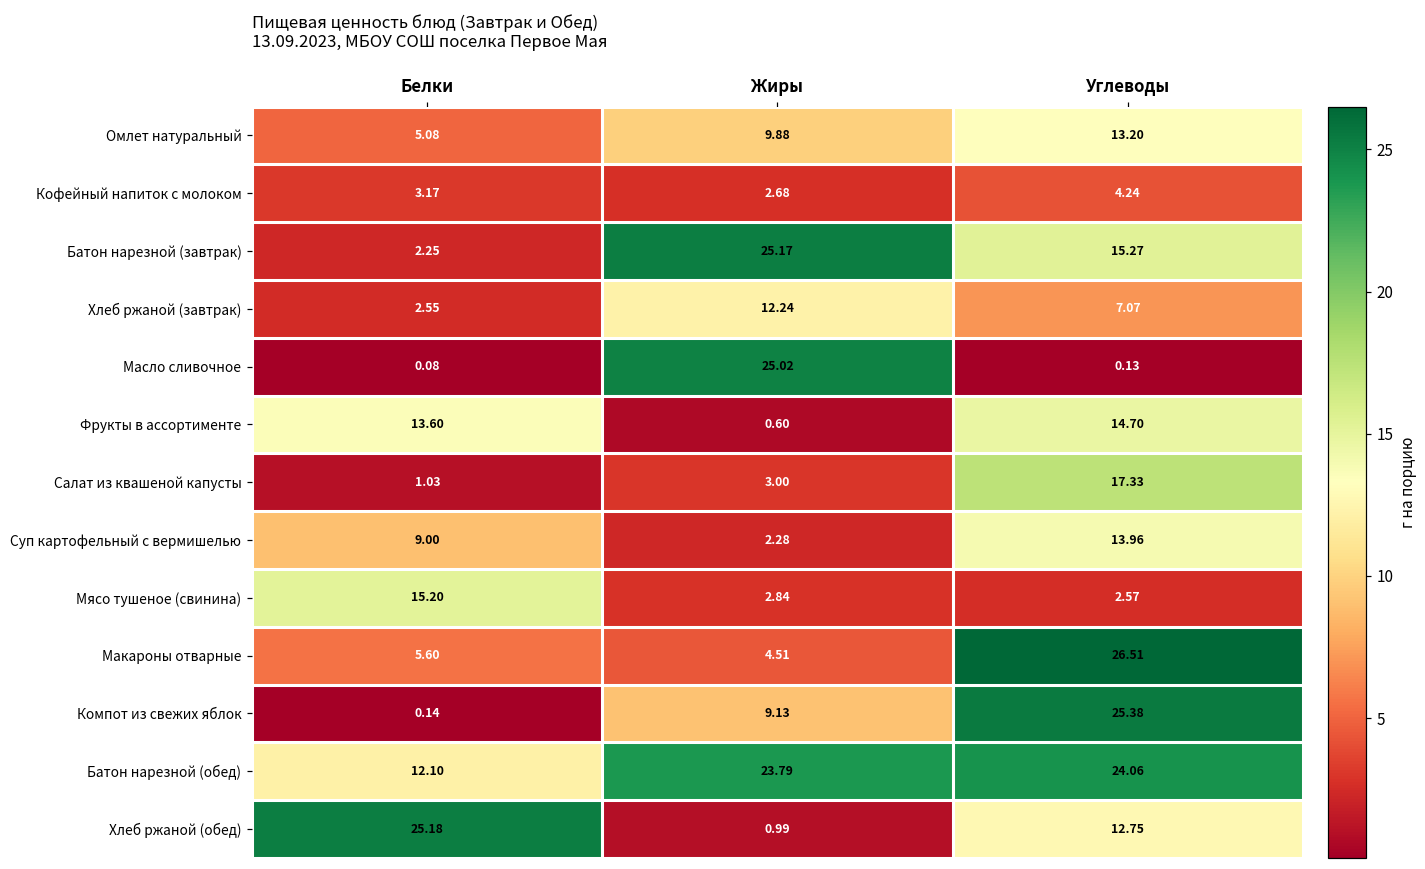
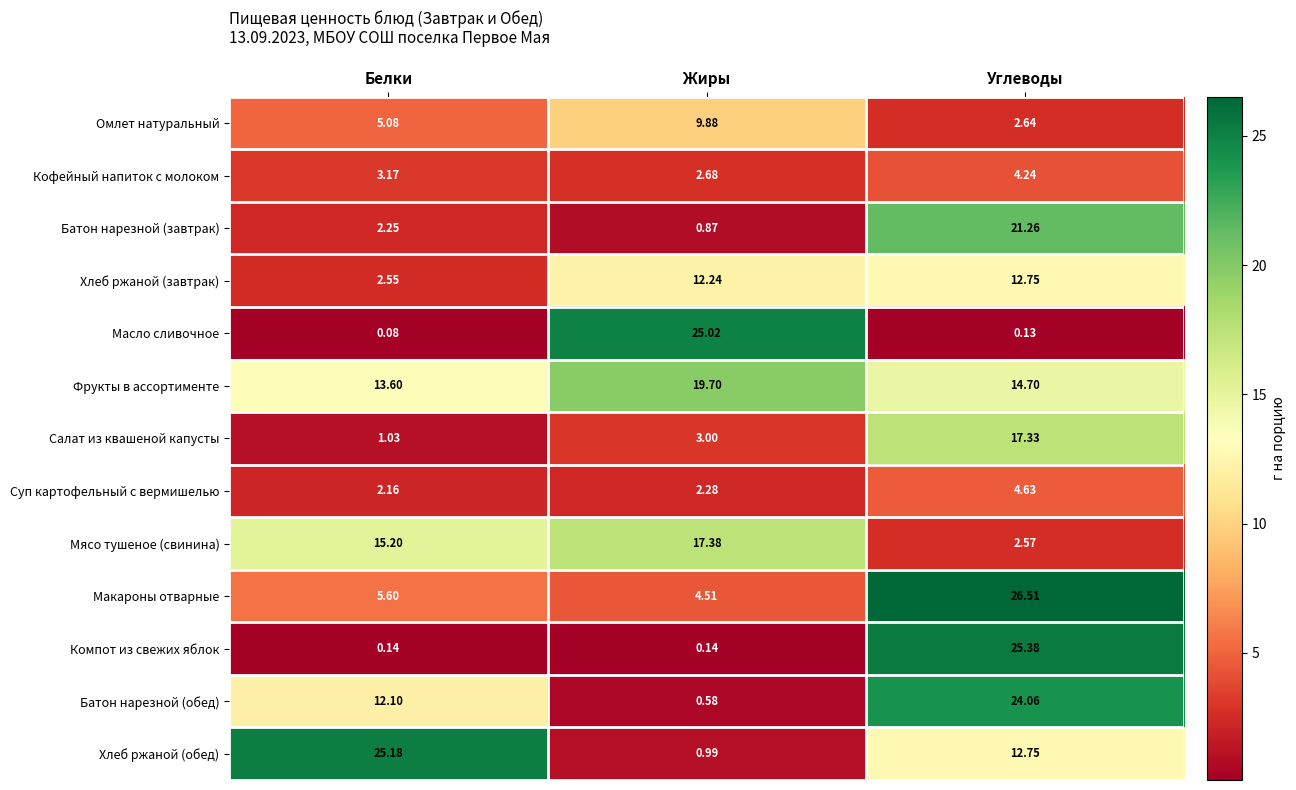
  {
    "Омлет натуральный": {
      "Белки": 5.08,
      "Жиры": 9.88,
-     "Углеводы": 13.20
+     "Углеводы": 2.64
    },
    "Кофейный напиток с молоком": {
      "Белки": 3.17,
      "Жиры": 2.68,
      "Углеводы": 4.24
    },
    "Батон нарезной (завтрак)": {
      "Белки": 2.25,
-     "Жиры": 25.17,
-     "Углеводы": 15.27
+     "Жиры": 0.87,
+     "Углеводы": 21.26
    },
    "Хлеб ржаной (завтрак)": {
      "Белки": 2.55,
      "Жиры": 12.24,
-     "Углеводы": 7.07
+     "Углеводы": 12.75
    },
    "Масло сливочное": {
      "Белки": 0.08,
      "Жиры": 25.02,
      "Углеводы": 0.13
    },
    "Фрукты в ассортименте": {
      "Белки": 13.60,
-     "Жиры": 0.60,
+     "Жиры": 19.70,
      "Углеводы": 14.70
    },
    "Салат из квашеной капусты": {
      "Белки": 1.03,
      "Жиры": 3.00,
      "Углеводы": 17.33
    },
    "Суп картофельный с вермишелью": {
-     "Белки": 9.00,
+     "Белки": 2.16,
      "Жиры": 2.28,
-     "Углеводы": 13.96
+     "Углеводы": 4.63
    },
    "Мясо тушеное (свинина)": {
      "Белки": 15.20,
-     "Жиры": 2.84,
+     "Жиры": 17.38,
      "Углеводы": 2.57
    },
    "Макароны отварные": {
      "Белки": 5.60,
      "Жиры": 4.51,
      "Углеводы": 26.51
    },
    "Компот из свежих яблок": {
      "Белки": 0.14,
-     "Жиры": 9.13,
+     "Жиры": 0.14,
      "Углеводы": 25.38
    },
    "Батон нарезной (обед)": {
      "Белки": 12.10,
-     "Жиры": 23.79,
+     "Жиры": 0.58,
      "Углеводы": 24.06
    },
    "Хлеб ржаной (обед)": {
      "Белки": 25.18,
      "Жиры": 0.99,
      "Углеводы": 12.75
    }
  }
